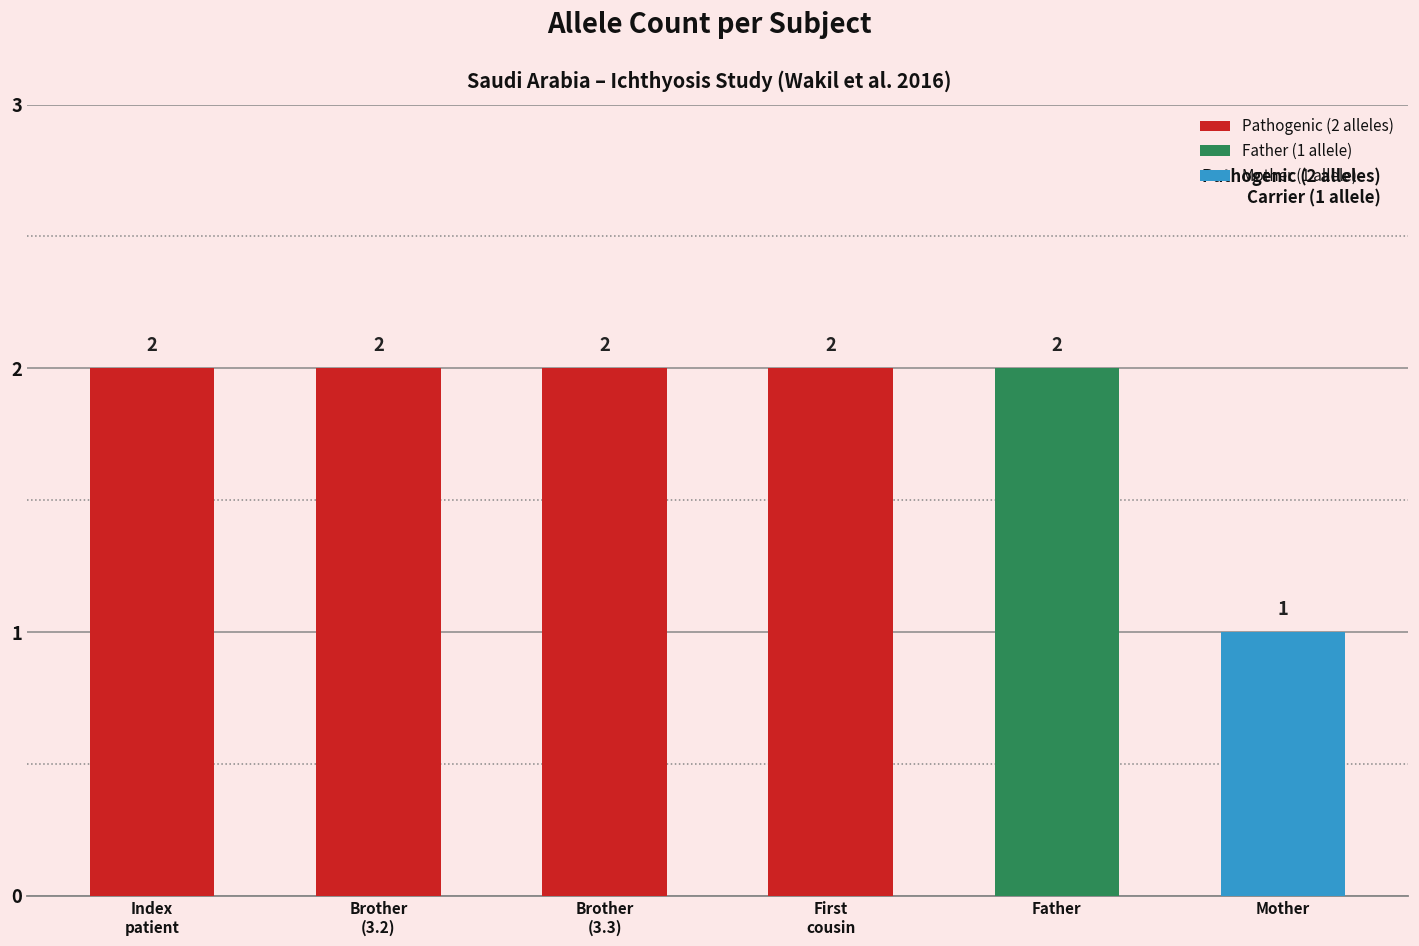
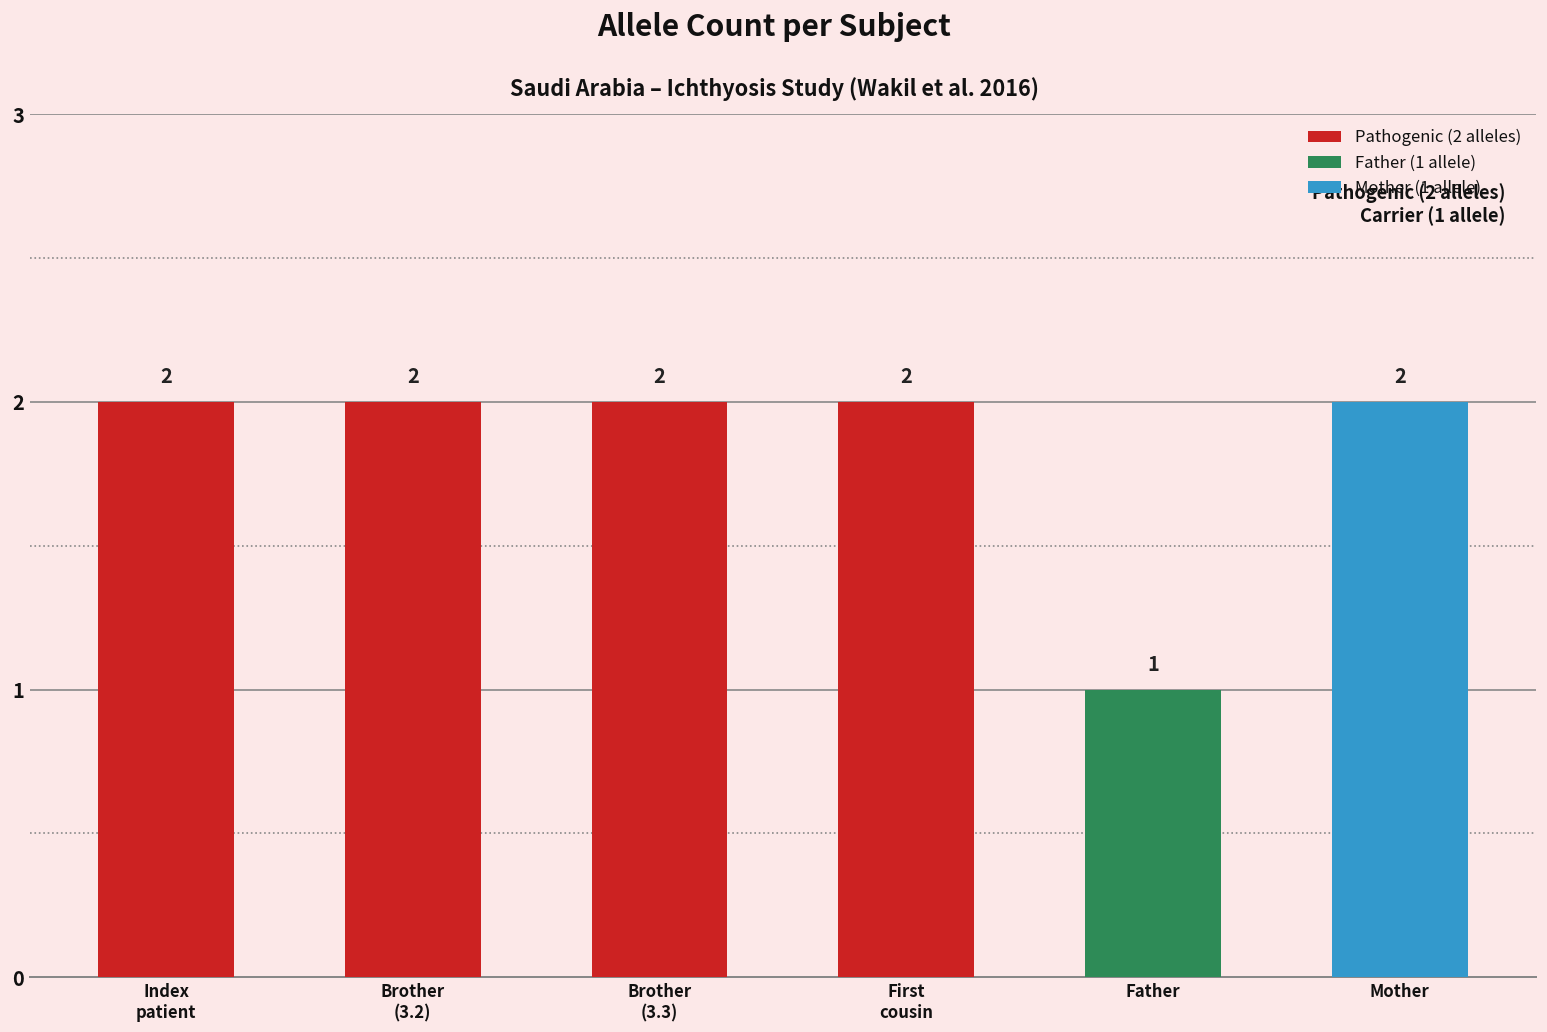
  {
    "Index patient": 2,
    "Brother (3.2)": 2,
    "Brother (3.3)": 2,
    "First cousin": 2,
-   "Father": 2,
-   "Mother": 1
+   "Father": 1,
+   "Mother": 2
  }
